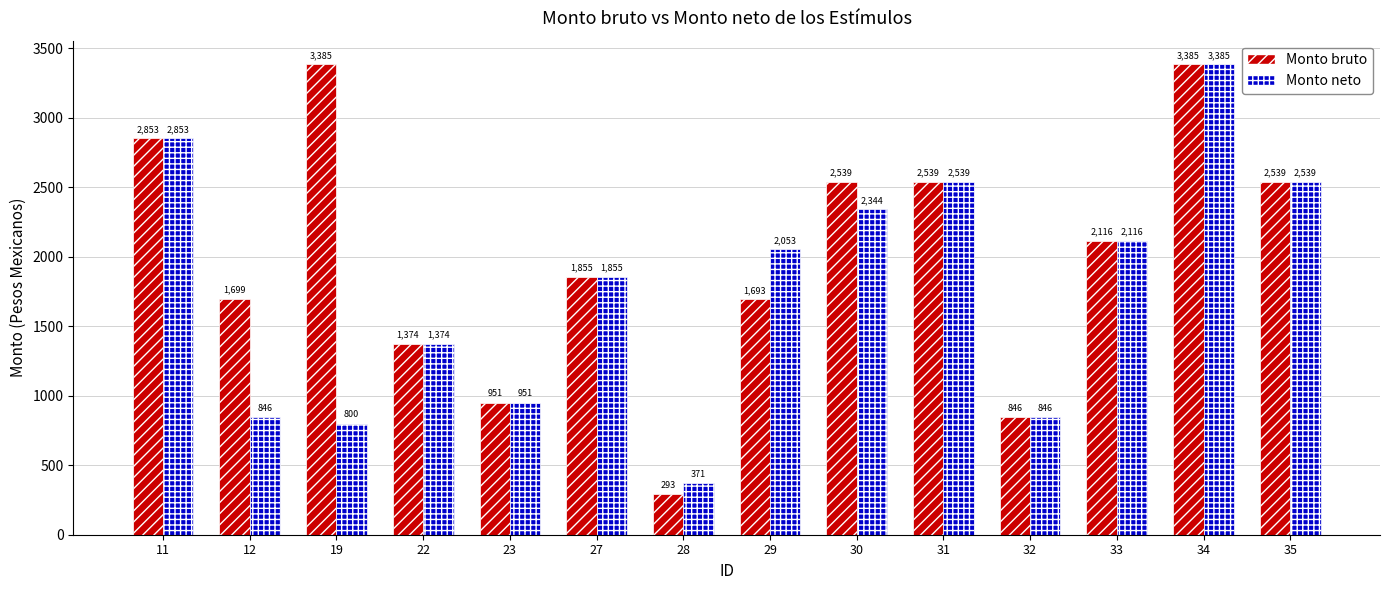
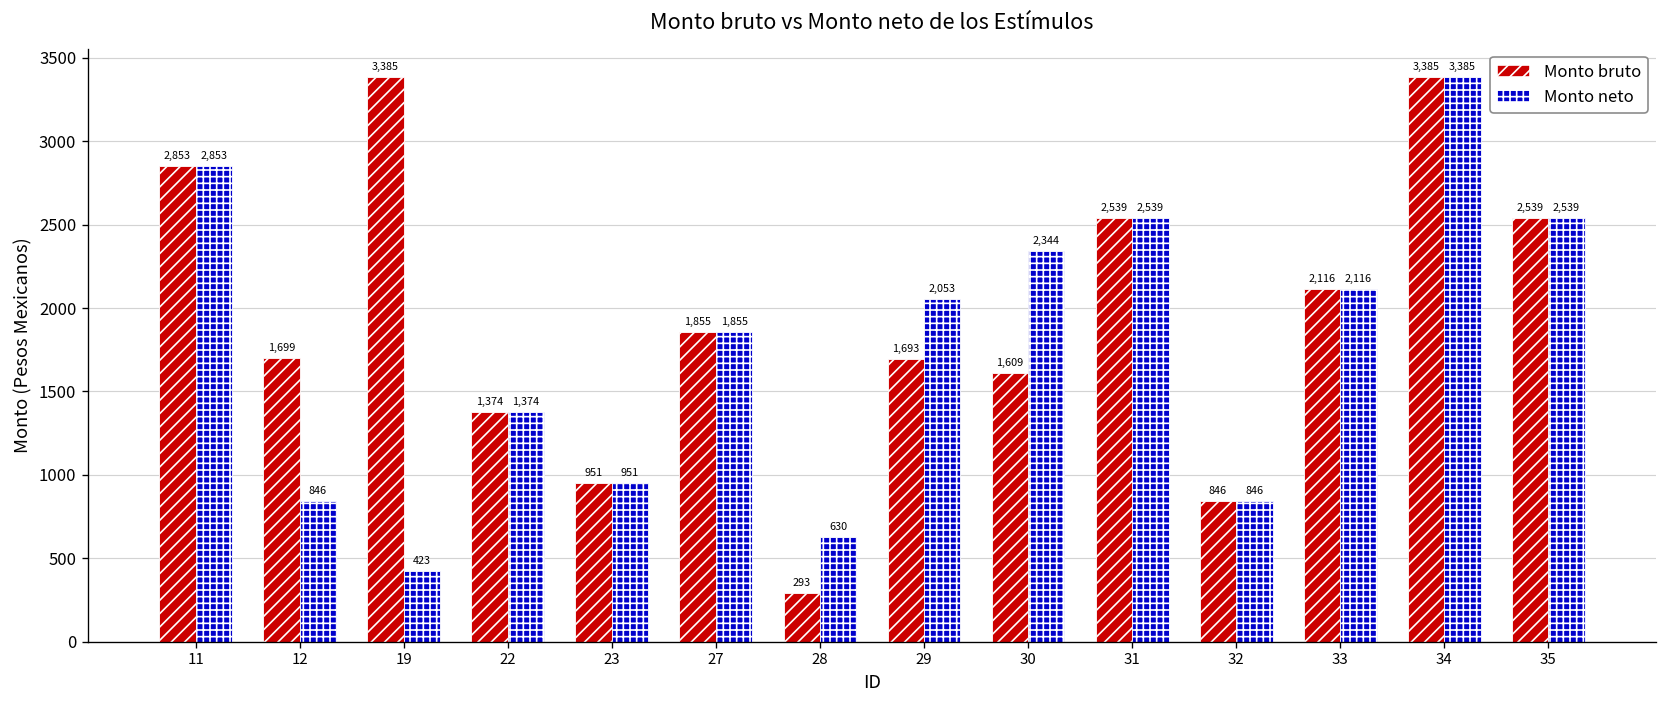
  {
    "Monto bruto": {
      "11": "2,853",
      "12": "1,699",
      "19": "3,385",
      "22": "1,374",
      "23": "951",
      "27": "1,855",
      "28": "293",
      "29": "1,693",
-     "30": "2,539",
+     "30": "1,609",
      "31": "2,539",
      "32": "846",
      "33": "2,116",
      "34": "3,385",
      "35": "2,539"
    },
    "Monto neto": {
      "11": "2,853",
      "12": "846",
-     "19": "800",
+     "19": "423",
      "22": "1,374",
      "23": "951",
      "27": "1,855",
-     "28": "371",
+     "28": "630",
      "29": "2,053",
      "30": "2,344",
      "31": "2,539",
      "32": "846",
      "33": "2,116",
      "34": "3,385",
      "35": "2,539"
    }
  }
